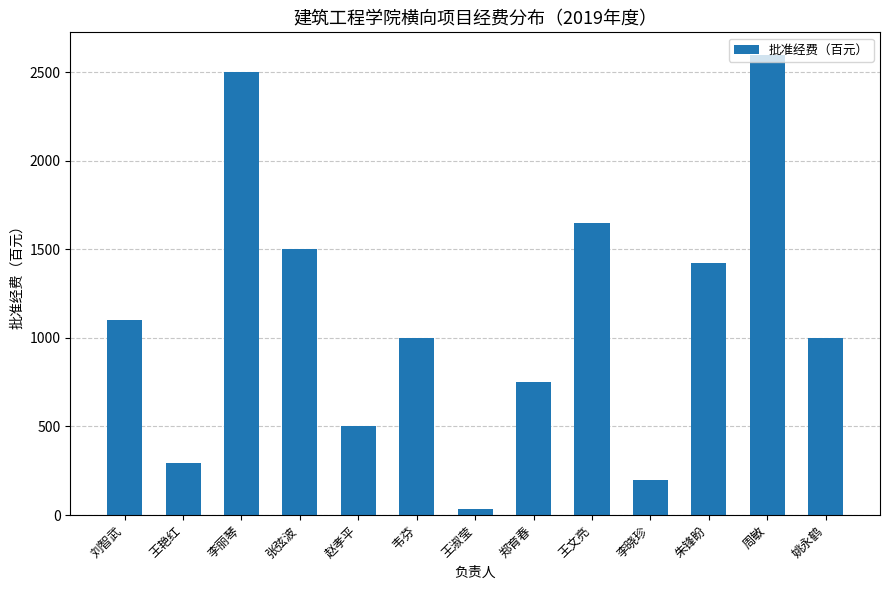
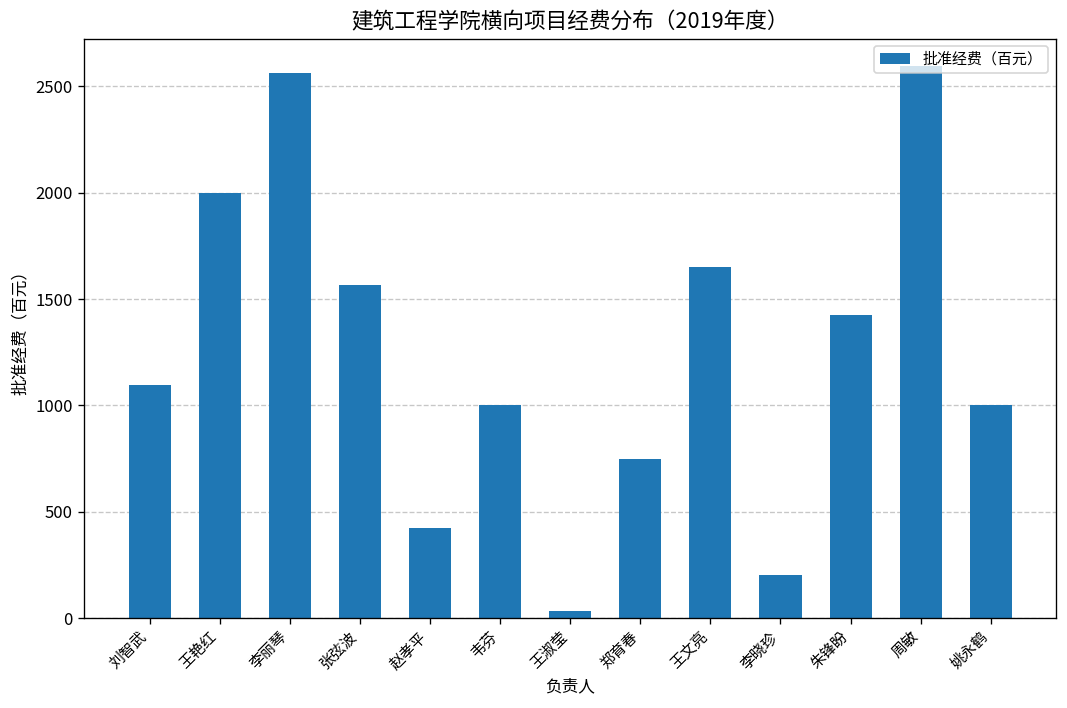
  {
    "刘智武": 1100,
-   "王艳红": 290,
-   "李丽琴": 2500,
-   "张弦波": 1500,
-   "赵孝平": 500,
+   "王艳红": 2000,
+   "李丽琴": 2560,
+   "张弦波": 1560,
+   "赵孝平": 420,
    "韦芬": 1000,
    "王淑莹": 30,
    "郑育春": 750,
    "王文亮": 1650,
    "李晓珍": 200,
    "朱锋盼": 1420,
    "姚永鹤": 1000
  }
